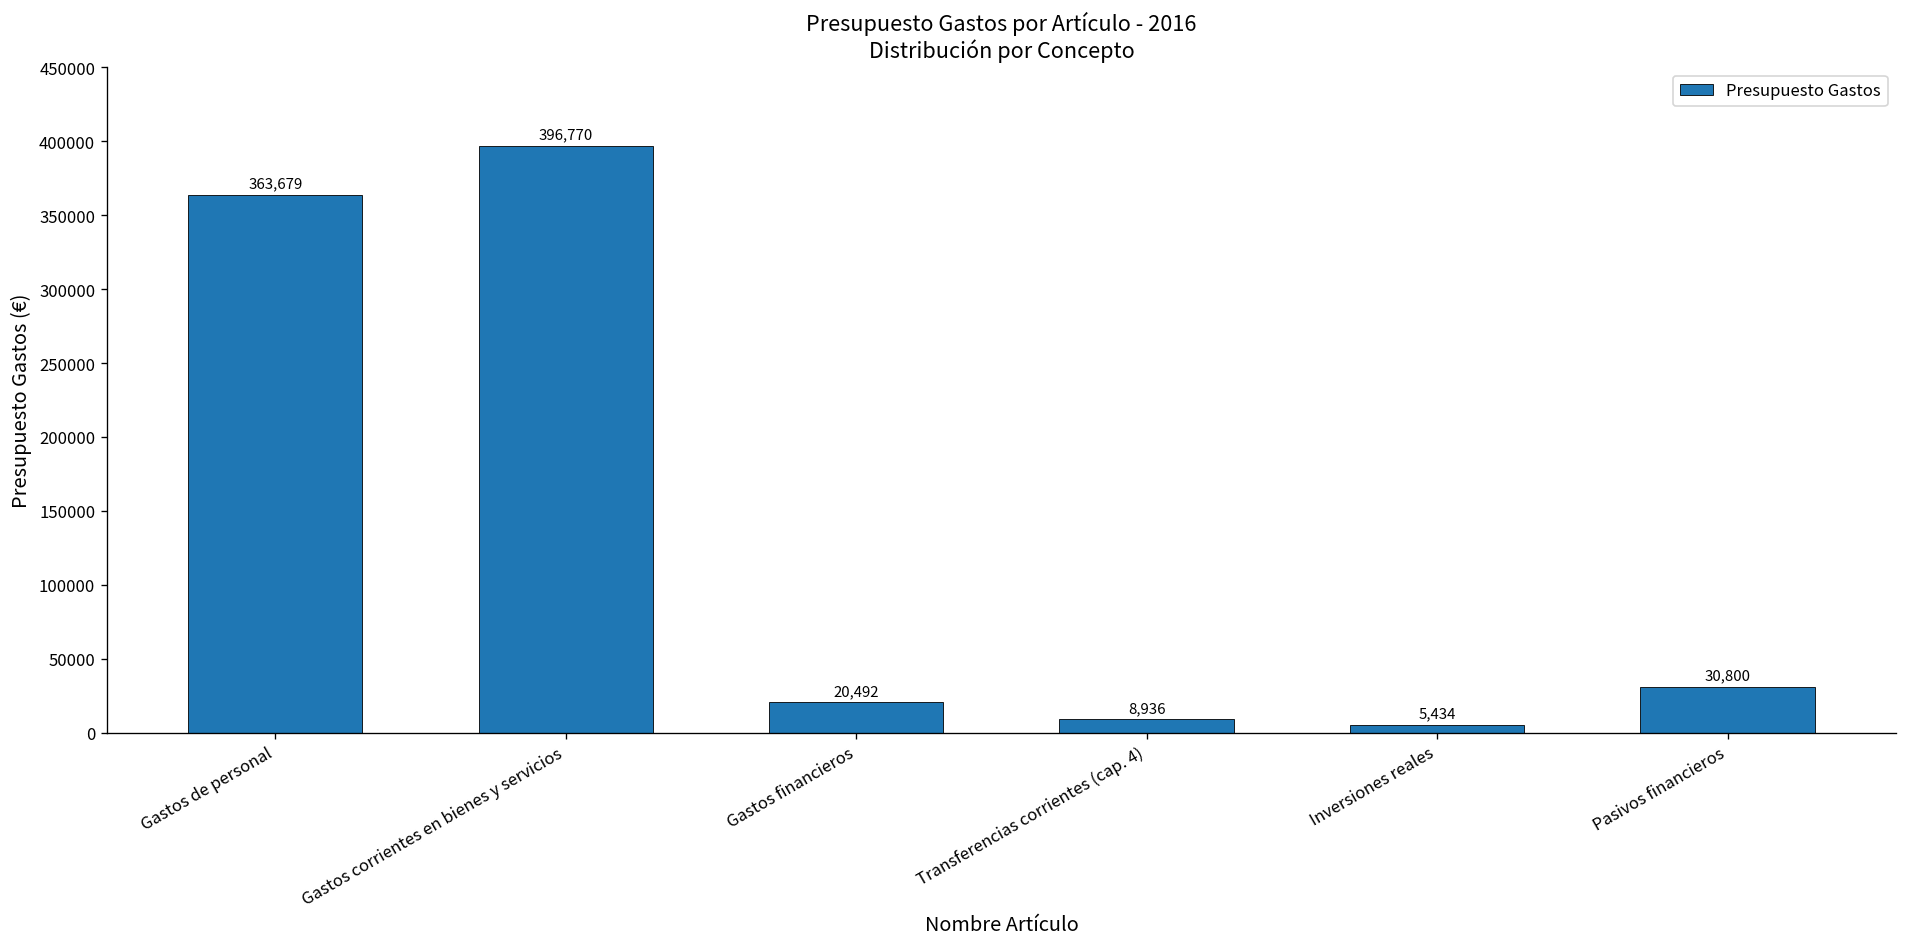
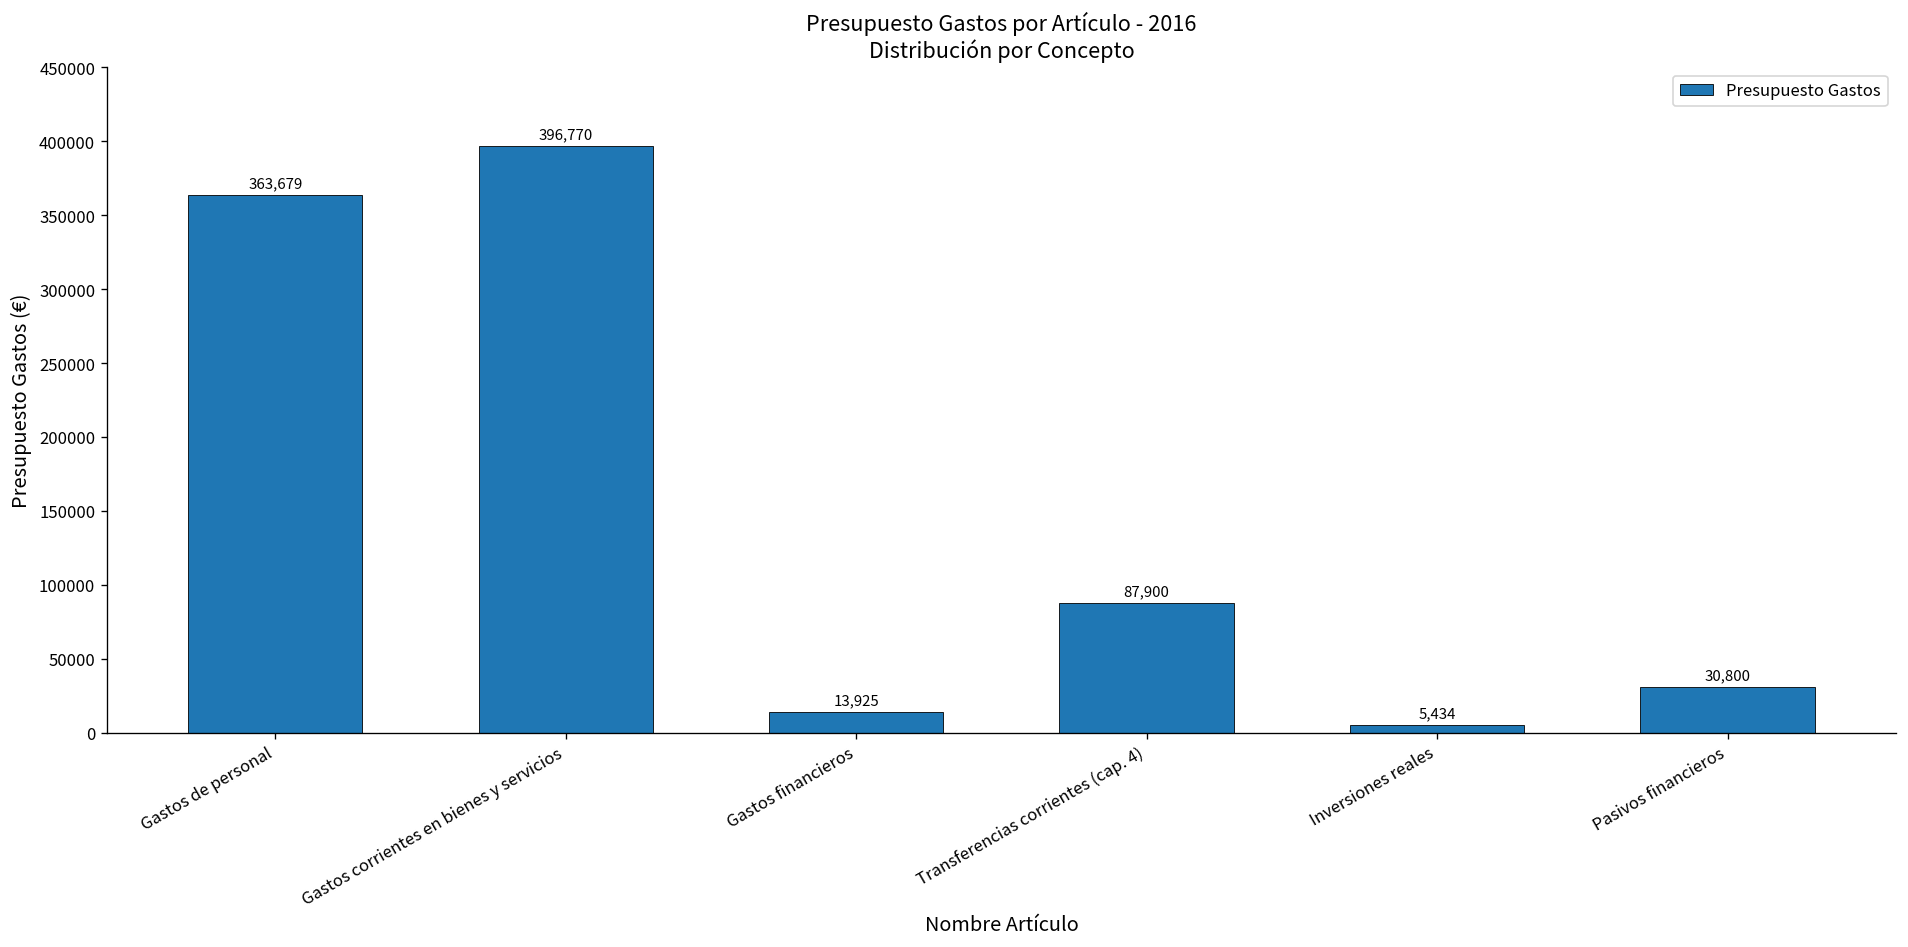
  {
    "Gastos de personal": "363,679",
    "Gastos corrientes en bienes y servicios": "396,770",
-   "Gastos financieros": "20,492",
-   "Transferencias corrientes (cap. 4)": "8,936",
+   "Gastos financieros": "13,925",
+   "Transferencias corrientes (cap. 4)": "87,900",
    "Inversiones reales": "5,434",
    "Pasivos financieros": "30,800"
  }
